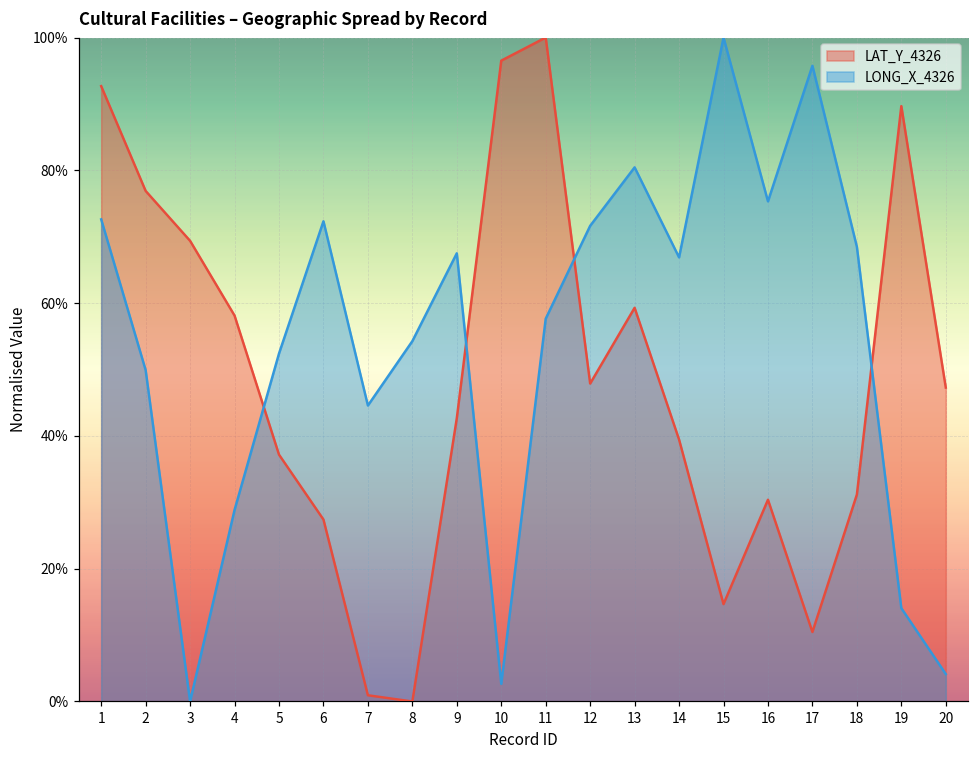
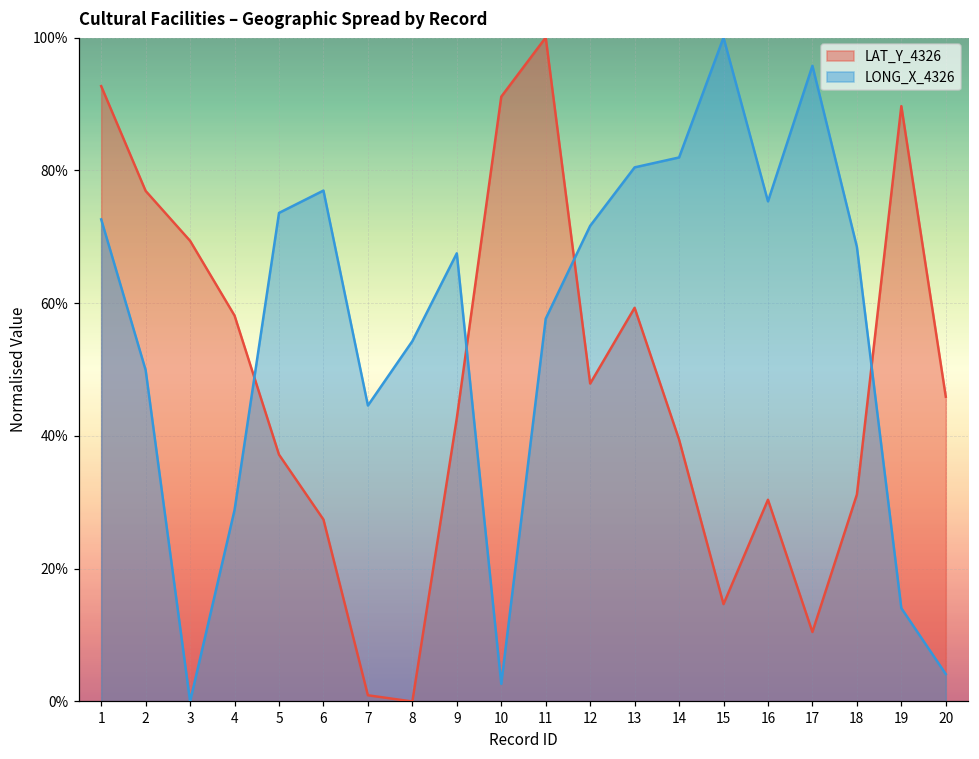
  {
    "LAT_Y_4326": {
      "1": "93%",
      "2": "77%",
      "3": "69%",
      "4": "58%",
      "5": "37%",
      "6": "27%",
      "7": "1%",
      "8": "0%",
      "9": "43%",
-     "10": "97%",
+     "10": "91%",
      "11": "100%",
      "12": "48%",
      "13": "59%",
      "14": "39%",
      "15": "15%",
      "16": "30%",
      "17": "10%",
      "18": "31%",
      "19": "90%",
-     "20": "47%"
+     "20": "46%"
    },
    "LONG_X_4326": {
      "1": "73%",
      "2": "50%",
      "3": "0%",
      "4": "29%",
-     "5": "52%",
-     "6": "72%",
+     "5": "74%",
+     "6": "77%",
      "7": "45%",
      "8": "54%",
      "9": "68%",
      "10": "3%",
      "11": "58%",
      "12": "72%",
      "13": "80%",
-     "14": "67%",
+     "14": "82%",
      "15": "100%",
      "16": "75%",
      "17": "96%",
      "18": "68%",
      "19": "14%",
      "20": "4%"
    }
  }
